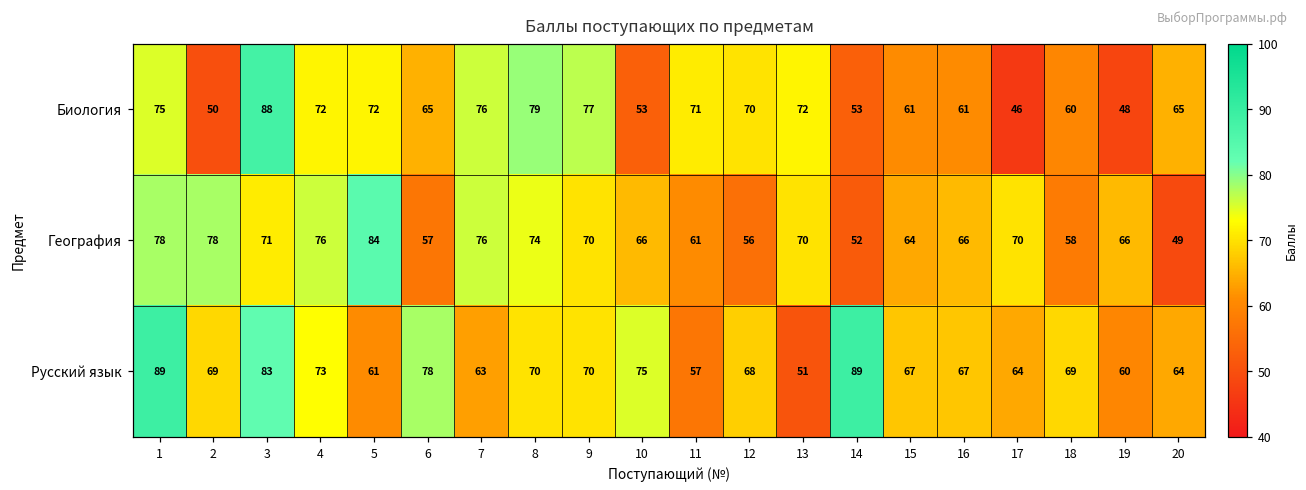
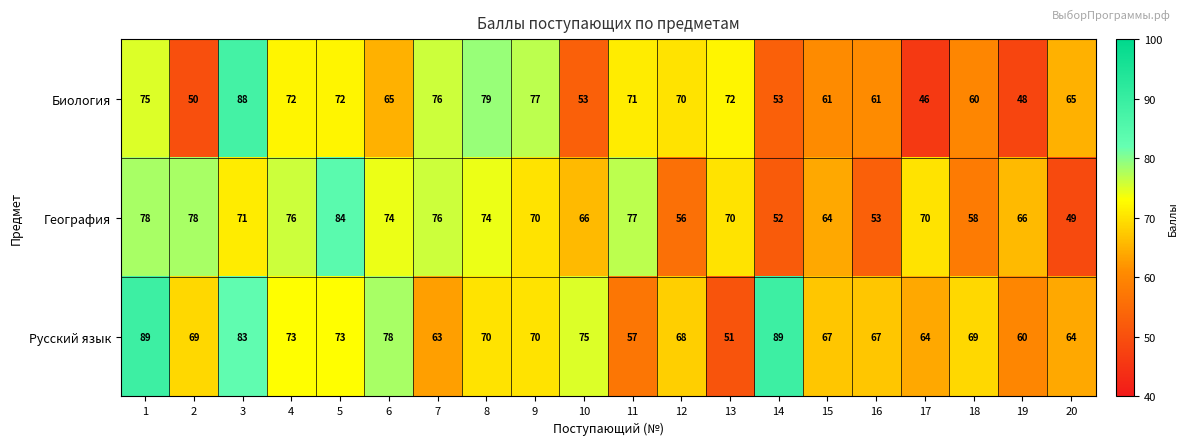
  {
    "Биология": {
      "1": 75,
      "2": 50,
      "3": 88,
      "4": 72,
      "5": 72,
      "6": 65,
      "7": 76,
      "8": 79,
      "9": 77,
      "10": 53,
      "11": 71,
      "12": 70,
      "13": 72,
      "14": 53,
      "15": 61,
      "16": 61,
      "17": 46,
      "18": 60,
      "19": 48,
      "20": 65
    },
    "География": {
      "1": 78,
      "2": 78,
      "3": 71,
      "4": 76,
      "5": 84,
-     "6": 57,
+     "6": 74,
      "7": 76,
      "8": 74,
      "9": 70,
      "10": 66,
-     "11": 61,
+     "11": 77,
      "12": 56,
      "13": 70,
      "14": 52,
      "15": 64,
-     "16": 66,
+     "16": 53,
      "17": 70,
      "18": 58,
      "19": 66,
      "20": 49
    },
    "Русский язык": {
      "1": 89,
      "2": 69,
      "3": 83,
      "4": 73,
-     "5": 61,
+     "5": 73,
      "6": 78,
      "7": 63,
      "8": 70,
      "9": 70,
      "10": 75,
      "11": 57,
      "12": 68,
      "13": 51,
      "14": 89,
      "15": 67,
      "16": 67,
      "17": 64,
      "18": 69,
      "19": 60,
      "20": 64
    }
  }
